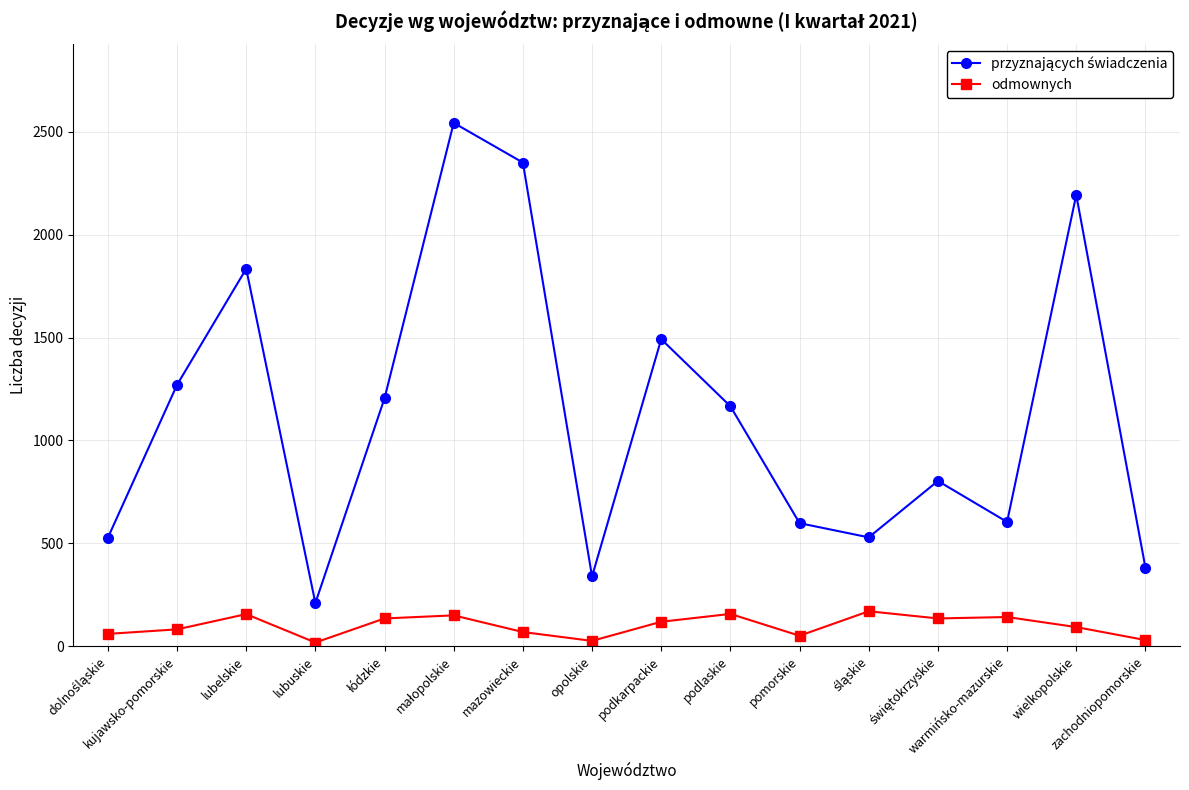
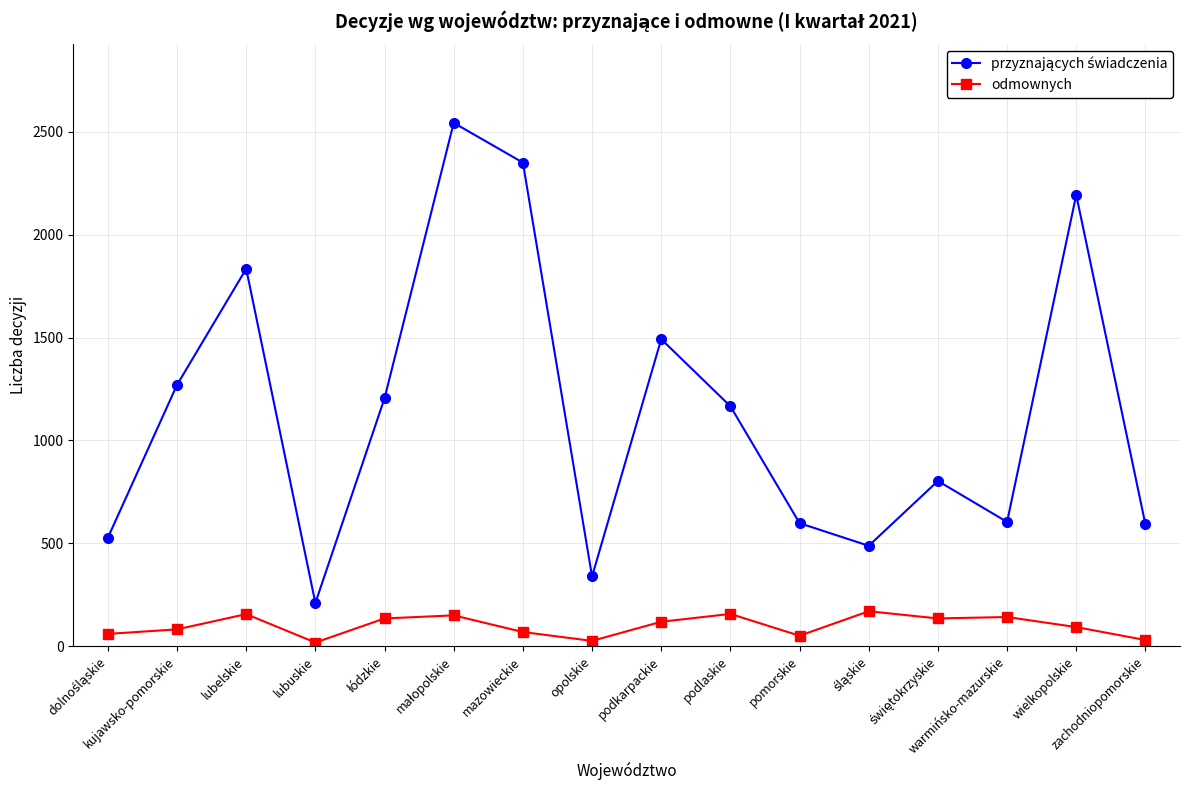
  {
    "przyznających świadczenia": {
      "dolnośląskie": 530,
      "kujawsko-pomorskie": 1270,
      "lubelskie": 1830,
      "lubuskie": 210,
      "łódzkie": 1210,
      "małopolskie": 2540,
      "mazowieckie": 2350,
      "opolskie": 340,
      "podkarpackie": 1490,
      "podlaskie": 1170,
      "pomorskie": 600,
-     "śląskie": 530,
+     "śląskie": 490,
      "świętokrzyskie": 800,
      "warmińsko-mazurskie": 600,
      "wielkopolskie": 2190,
-     "zachodniopomorskie": 380
+     "zachodniopomorskie": 590
    },
    "odmownych": {
      "dolnośląskie": 60,
      "kujawsko-pomorskie": 80,
      "lubelskie": 160,
      "lubuskie": 20,
      "łódzkie": 140,
      "małopolskie": 150,
      "mazowieckie": 70,
      "opolskie": 30,
      "podkarpackie": 120,
      "podlaskie": 160,
      "pomorskie": 50,
      "śląskie": 170,
      "świętokrzyskie": 140,
      "warmińsko-mazurskie": 140,
      "wielkopolskie": 90,
      "zachodniopomorskie": 30
    }
  }
